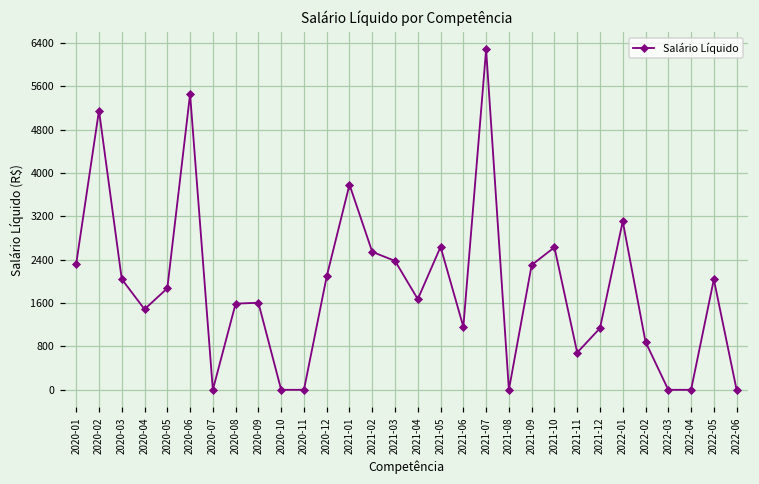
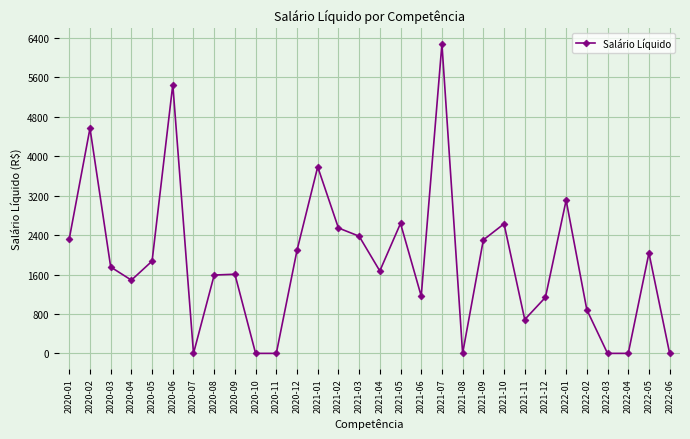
  {
    "2020-01": 2300,
-   "2020-02": 5200,
-   "2020-03": 2000,
+   "2020-02": 4600,
+   "2020-03": 1800,
    "2020-04": 1500,
    "2020-05": 1900,
    "2020-06": 5500,
    "2020-07": 0,
    "2020-08": 1600,
    "2020-09": 1600,
    "2020-10": 0,
    "2020-11": 0,
    "2020-12": 2100,
    "2021-01": 3800,
    "2021-02": 2500,
    "2021-03": 2400,
    "2021-04": 1700,
    "2021-05": 2600,
    "2021-06": 1200,
    "2021-07": 6300,
    "2021-08": 0,
    "2021-09": 2300,
    "2021-10": 2600,
    "2021-11": 700,
    "2021-12": 1100,
    "2022-01": 3100,
    "2022-02": 900,
    "2022-03": 0,
    "2022-04": 0,
    "2022-05": 2000,
    "2022-06": 0
  }
